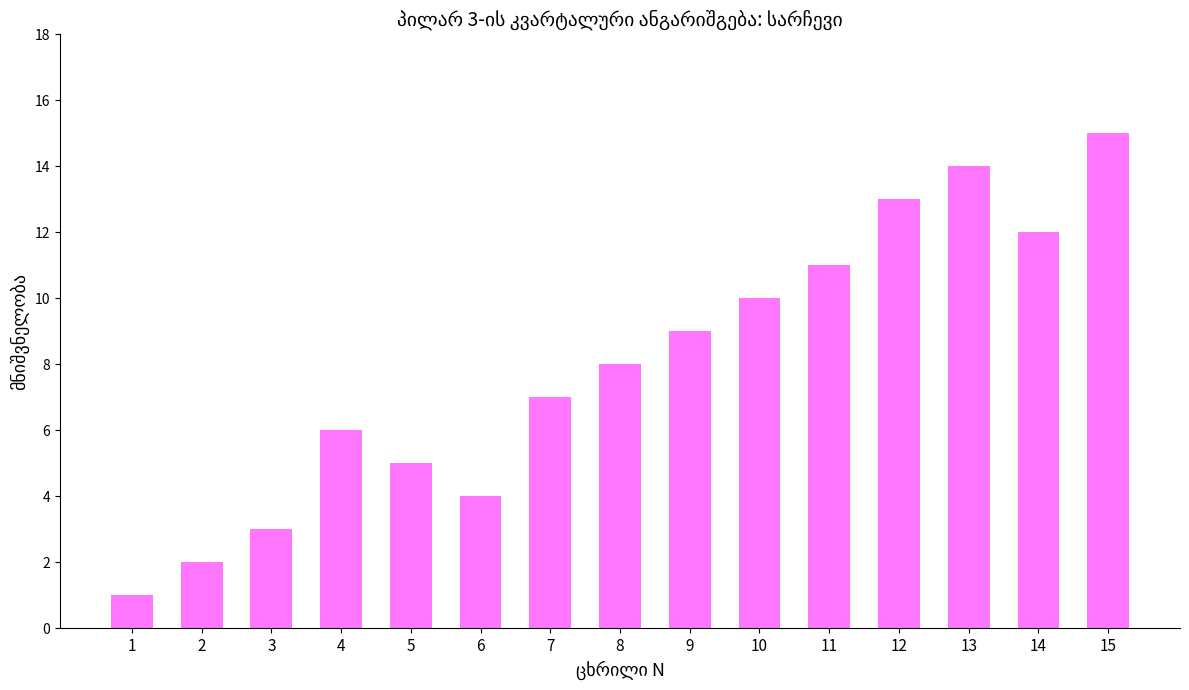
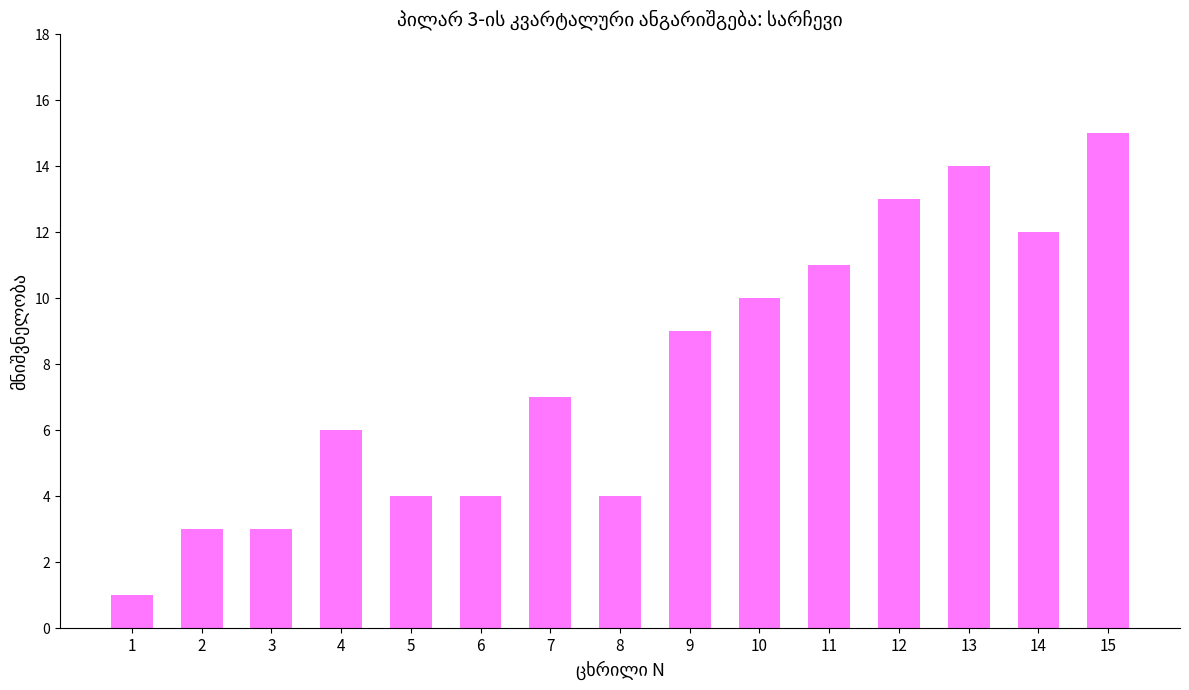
  {
    "1": 1,
-   "2": 2,
+   "2": 3,
    "3": 3,
    "4": 6,
-   "5": 5,
+   "5": 4,
    "6": 4,
    "7": 7,
-   "8": 8,
+   "8": 4,
    "9": 9,
    "10": 10,
    "11": 11,
    "12": 13,
    "13": 14,
    "14": 12,
    "15": 15
  }
